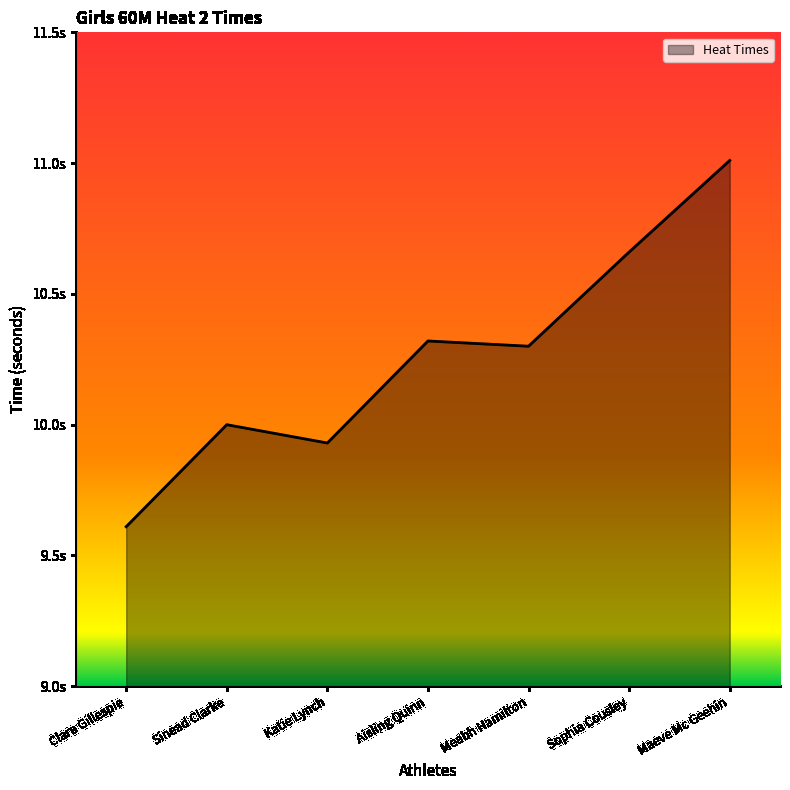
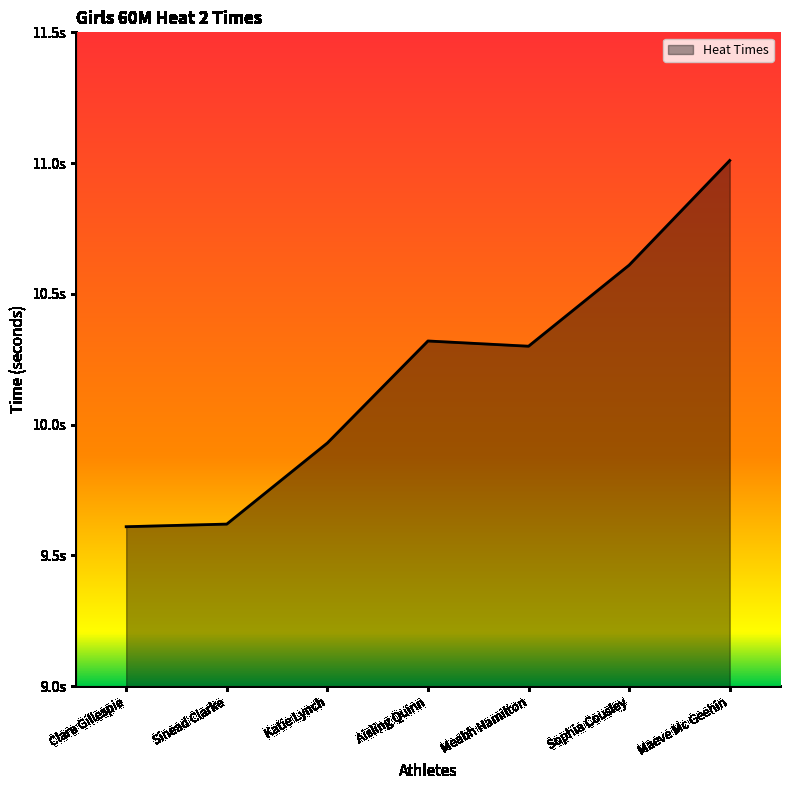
  {
    "Clara Gillespie": "9.61s",
-   "Sinead Clarke": "10.00s",
+   "Sinead Clarke": "9.62s",
    "Katie Lynch": "9.93s",
    "Aisling Quinn": "10.32s",
    "Meabh Hamilton": "10.30s",
-   "Sophia Cousley": "10.66s",
+   "Sophia Cousley": "10.61s",
    "Maeve Mc Geehin": "11.01s"
  }
